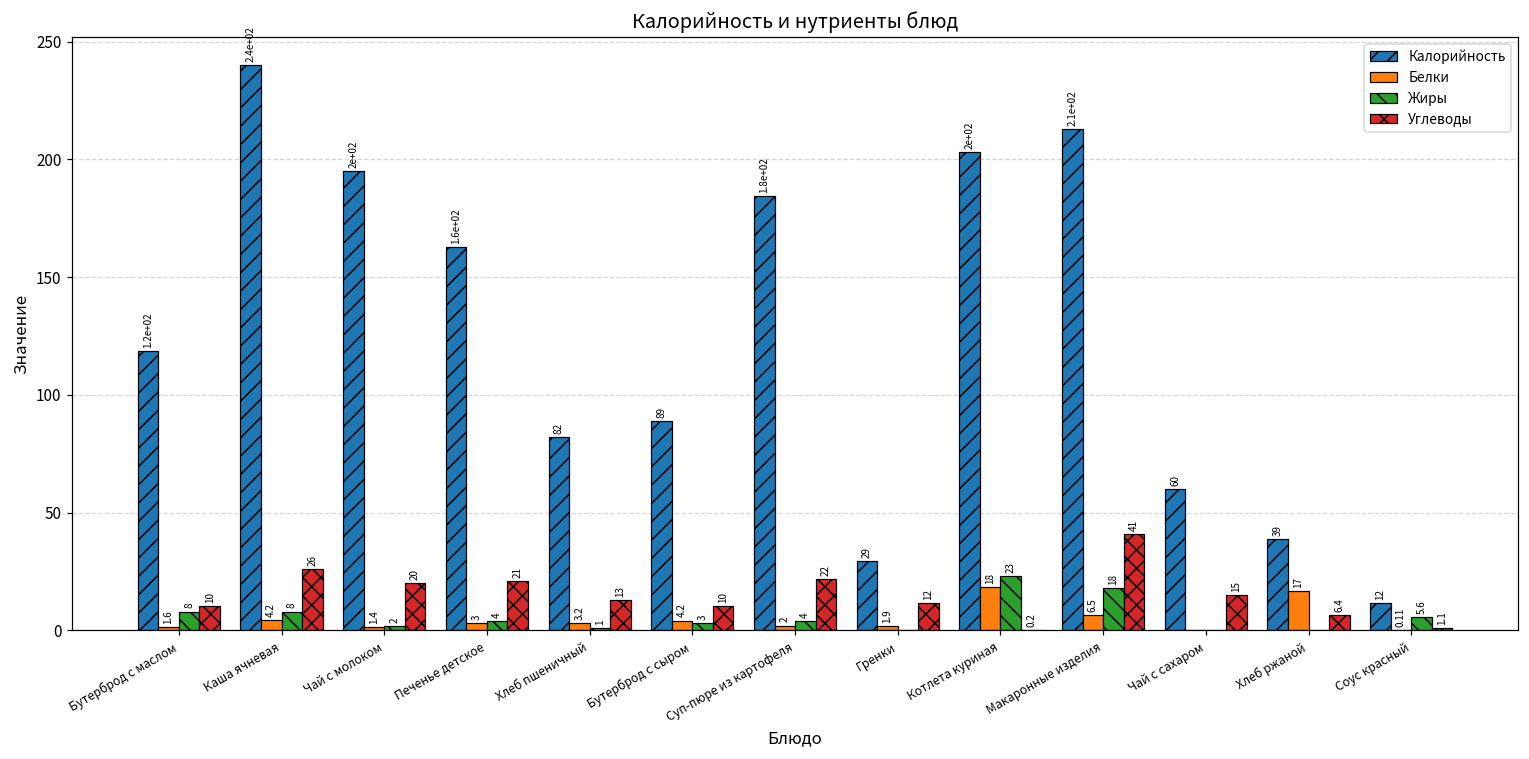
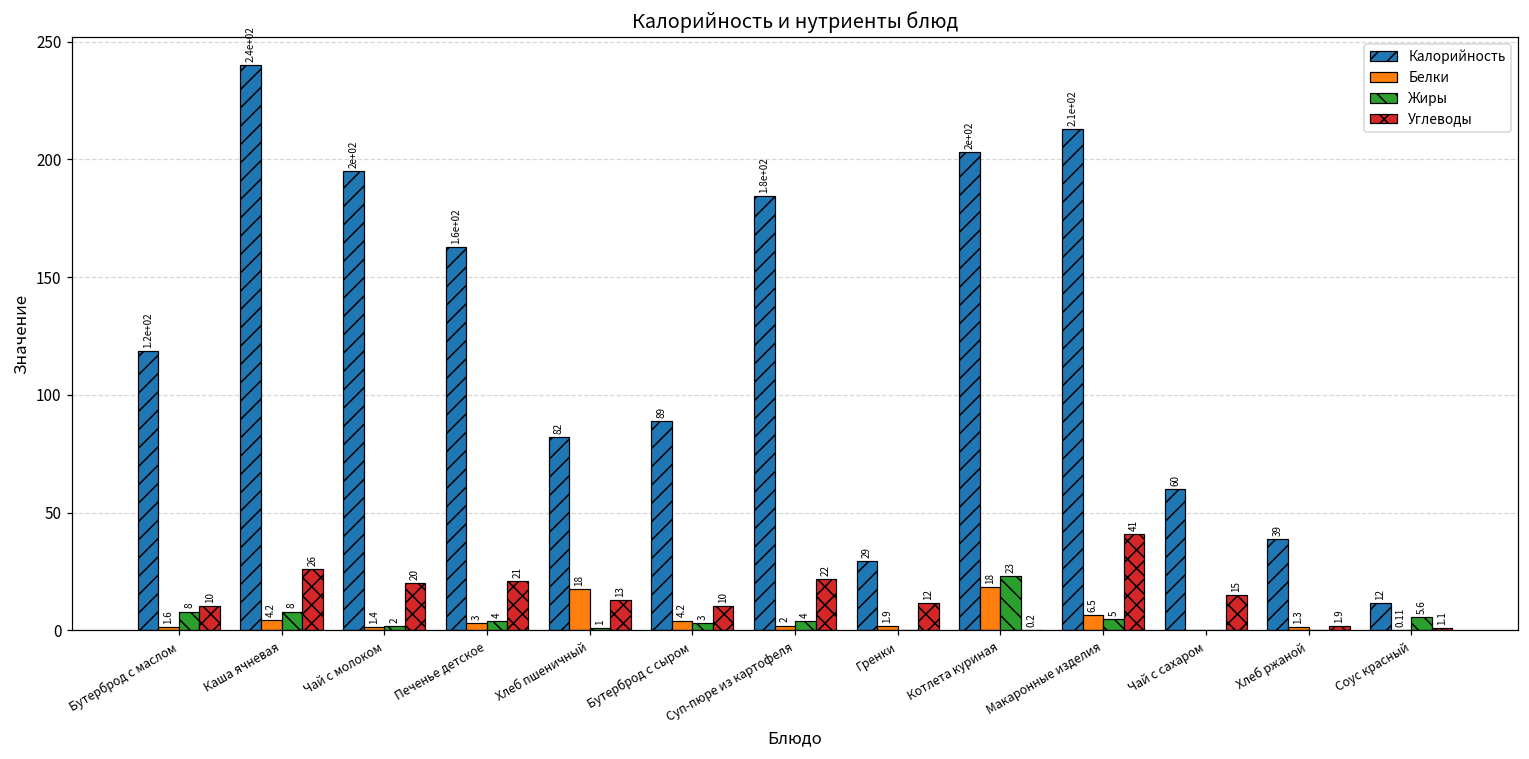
  {
    "Калорийность": {
      "Каша ячневая": "2.4e+02",
      "Хлеб пшеничный": "82",
      "Бутерброд с сыром": "89",
      "Гренки": "29",
      "Чай с сахаром": "60",
      "Хлеб ржаной": "39",
      "Соус красный": "12"
    },
    "Белки": {
      "Бутерброд с маслом": "1.6",
      "Каша ячневая": "4.2",
      "Чай с молоком": "1.4",
      "Печенье детское": "3",
-     "Хлеб пшеничный": "3.2",
+     "Хлеб пшеничный": "18",
      "Бутерброд с сыром": "4.2",
      "Суп-пюре из картофеля": "2",
      "Гренки": "1.9",
      "Котлета куриная": "18",
      "Макаронные изделия": "6.5",
-     "Хлеб ржаной": "17",
+     "Хлеб ржаной": "1.3",
      "Соус красный": "0.11"
    },
    "Жиры": {
      "Бутерброд с маслом": "8",
      "Каша ячневая": "8",
      "Чай с молоком": "2",
      "Печенье детское": "4",
      "Хлеб пшеничный": "1",
      "Бутерброд с сыром": "3",
      "Суп-пюре из картофеля": "4",
      "Котлета куриная": "23",
-     "Макаронные изделия": "18",
+     "Макаронные изделия": "5",
      "Соус красный": "5.6"
    },
    "Углеводы": {
      "Бутерброд с маслом": "10",
      "Каша ячневая": "26",
      "Чай с молоком": "20",
      "Печенье детское": "21",
      "Хлеб пшеничный": "13",
      "Бутерброд с сыром": "10",
      "Суп-пюре из картофеля": "22",
      "Гренки": "12",
      "Котлета куриная": "0.2",
      "Макаронные изделия": "41",
      "Чай с сахаром": "15",
-     "Хлеб ржаной": "6.4",
+     "Хлеб ржаной": "1.9",
      "Соус красный": "1.1"
    }
  }
